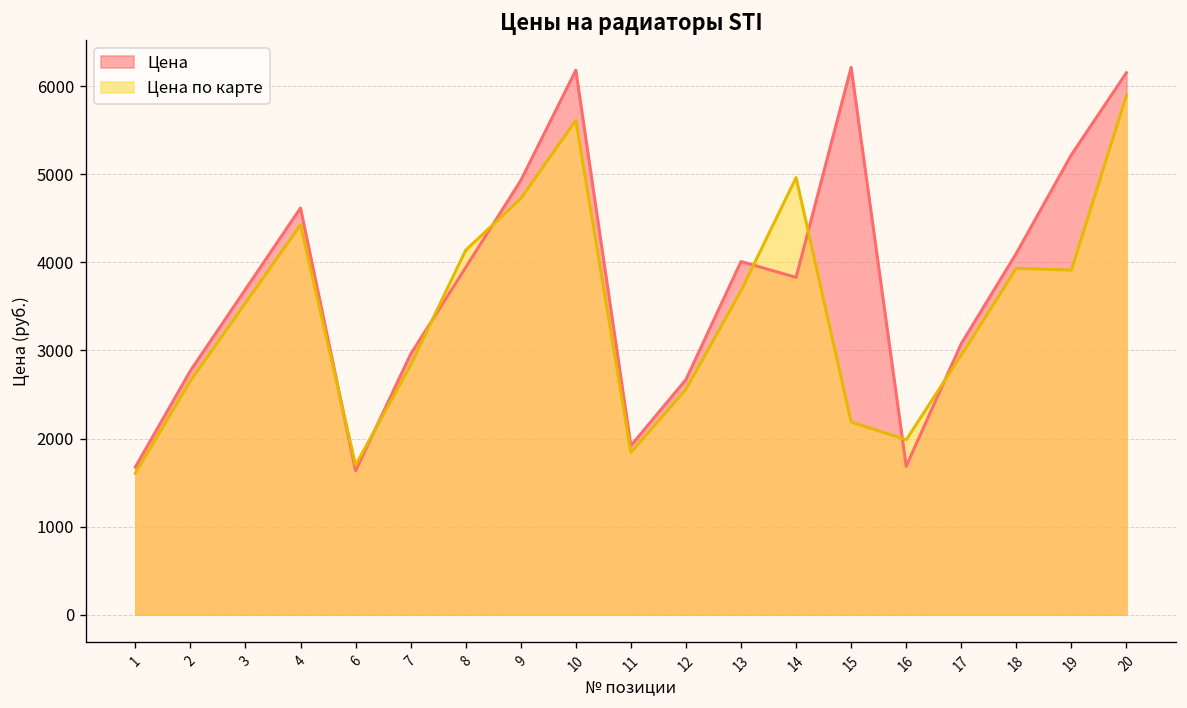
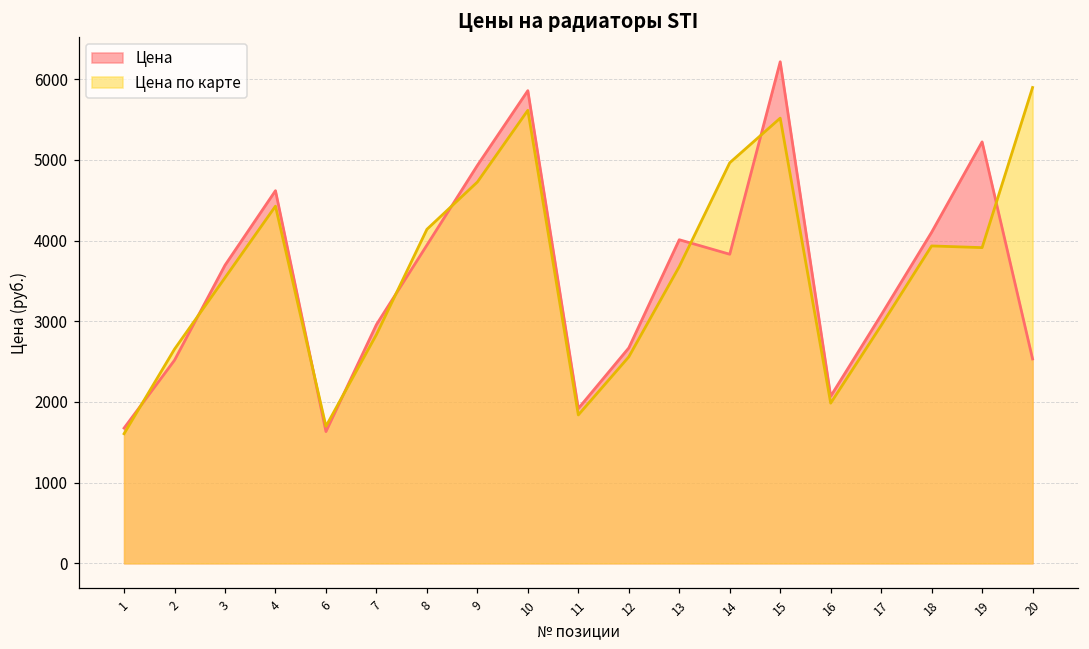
  {
    "Цена": {
      "1": 1700,
-     "2": 2800,
+     "2": 2500,
      "3": 3700,
      "4": 4600,
      "6": 1600,
      "7": 3000,
      "8": 3900,
      "9": 4900,
-     "10": 6200,
+     "10": 5900,
      "11": 1900,
      "12": 2700,
      "13": 4000,
      "14": 3800,
      "15": 6200,
-     "16": 1700,
+     "16": 2100,
      "17": 3100,
      "18": 4100,
      "19": 5200,
-     "20": 6200
+     "20": 2500
    },
    "Цена по карте": {
      "1": 1600,
      "2": 2700,
      "3": 3500,
      "4": 4400,
      "6": 1700,
      "7": 2800,
      "8": 4100,
      "9": 4700,
      "10": 5600,
      "11": 1800,
      "12": 2600,
      "13": 3700,
      "14": 5000,
-     "15": 2200,
+     "15": 5500,
      "16": 2000,
      "17": 2900,
      "18": 3900,
      "19": 3900,
      "20": 5900
    }
  }
